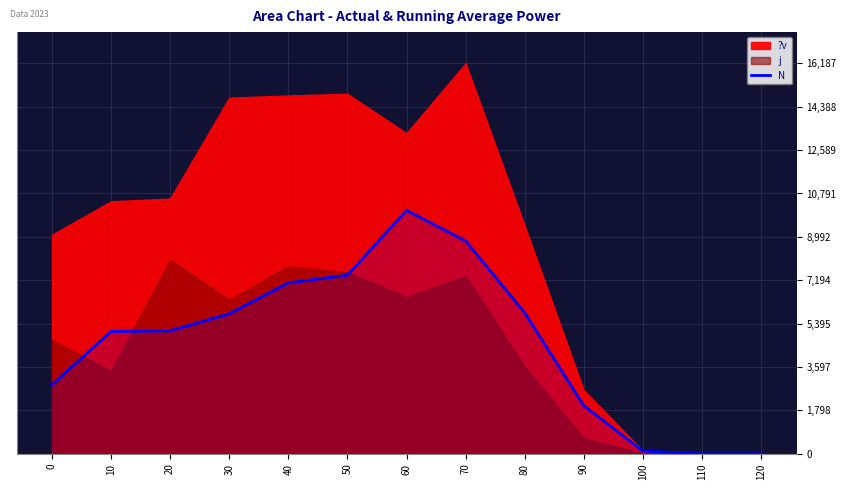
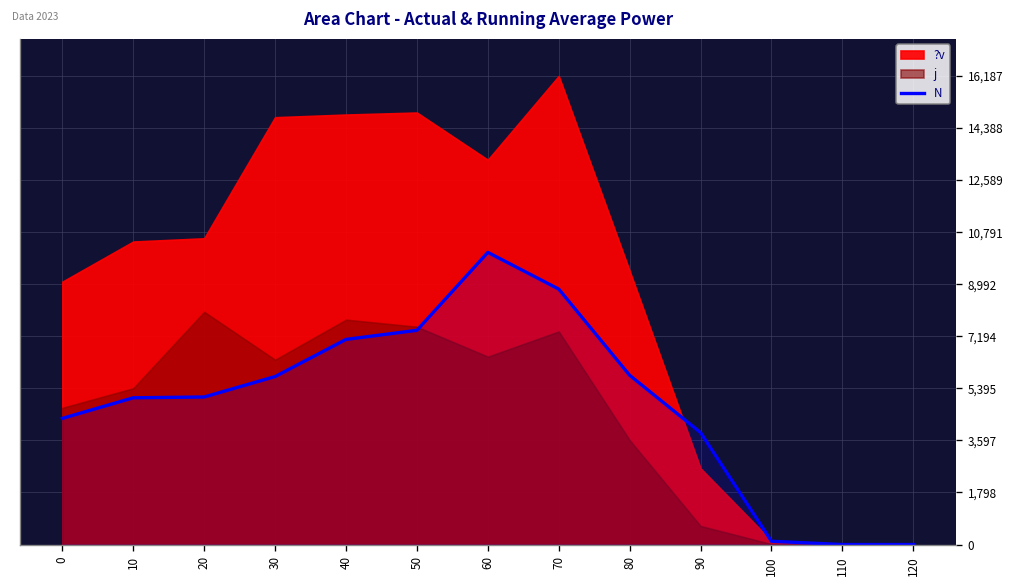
  {
    "N": {
-     "0": "2,900",
+     "0": "4,400",
      "10": "5,100",
      "20": "5,100",
      "30": "5,800",
      "40": "7,100",
      "50": "7,400",
      "60": "10,100",
      "70": "8,800",
      "80": "5,800",
-     "90": "2,000"
+     "90": "3,900"
    },
    "?v": {
      "0": "9,100",
      "10": "10,500",
      "20": "10,600",
      "30": "14,800",
      "40": "14,900",
      "50": "14,900",
      "60": "13,300",
      "70": "16,200",
      "80": "9,500",
      "90": "2,600"
    },
    "j": {
      "0": "4,700",
-     "10": "3,400",
+     "10": "5,400",
      "20": "8,000",
      "30": "6,400",
      "40": "7,800",
      "50": "7,500",
      "60": "6,500",
      "70": "7,400",
      "80": "3,600",
      "90": "600"
    }
  }
